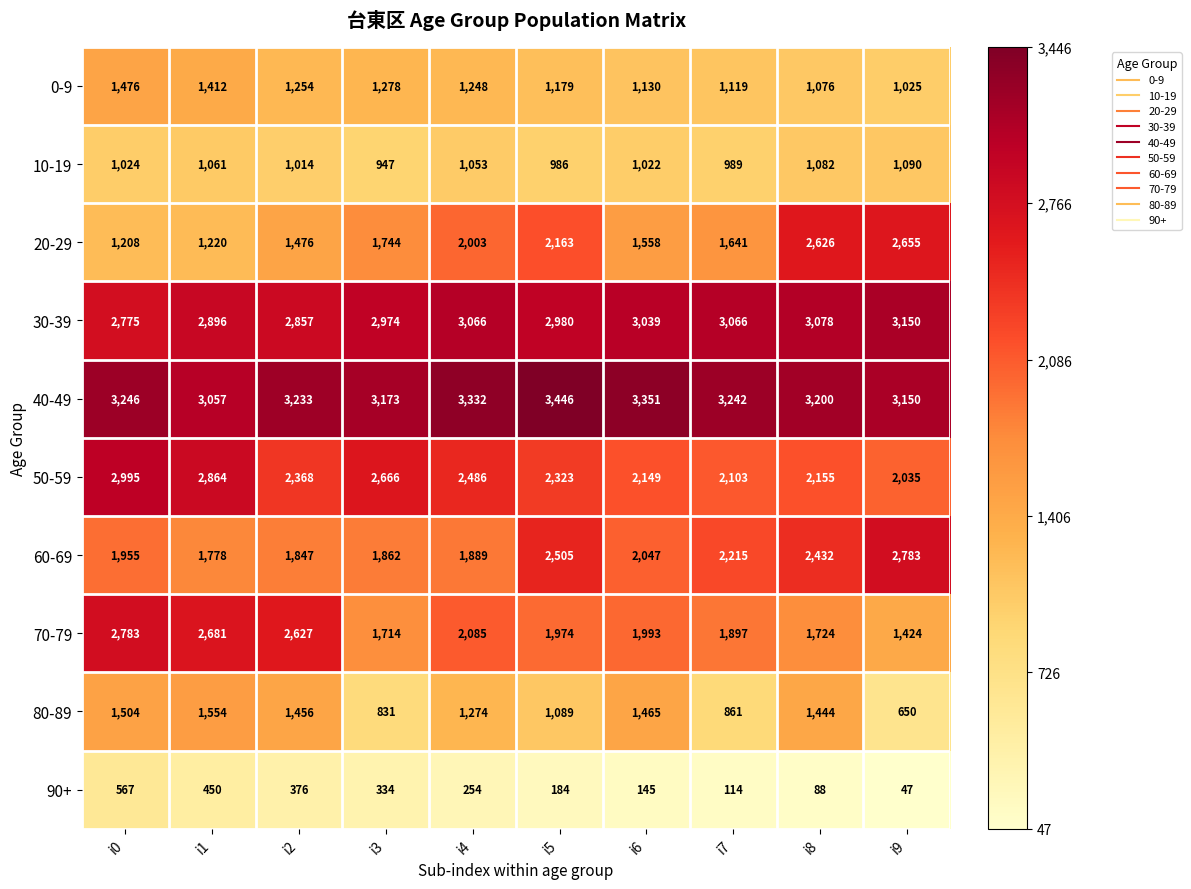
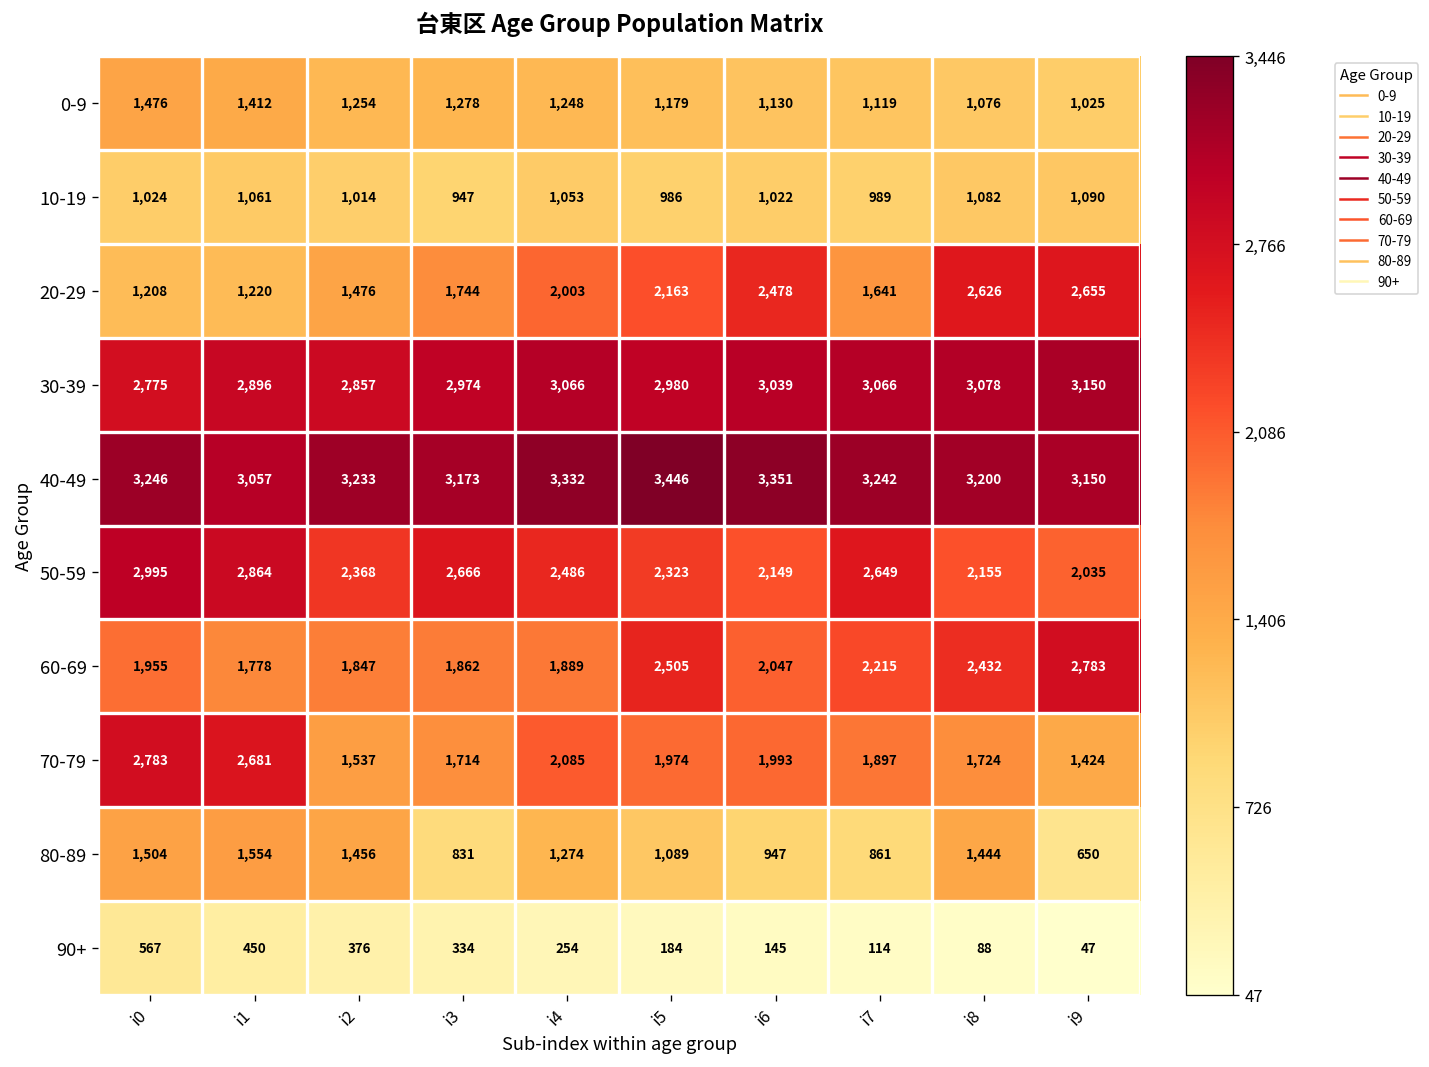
  {
    "0-9": {
      "i0": "1,476",
      "i1": "1,412",
      "i2": "1,254",
      "i3": "1,278",
      "i4": "1,248",
      "i5": "1,179",
      "i6": "1,130",
      "i7": "1,119",
      "i8": "1,076",
      "i9": "1,025"
    },
    "10-19": {
      "i0": "1,024",
      "i1": "1,061",
      "i2": "1,014",
      "i3": "947",
      "i4": "1,053",
      "i5": "986",
      "i6": "1,022",
      "i7": "989",
      "i8": "1,082",
      "i9": "1,090"
    },
    "20-29": {
      "i0": "1,208",
      "i1": "1,220",
      "i2": "1,476",
      "i3": "1,744",
      "i4": "2,003",
      "i5": "2,163",
-     "i6": "1,558",
+     "i6": "2,478",
      "i7": "1,641",
      "i8": "2,626",
      "i9": "2,655"
    },
    "30-39": {
      "i0": "2,775",
      "i1": "2,896",
      "i2": "2,857",
      "i3": "2,974",
      "i4": "3,066",
      "i5": "2,980",
      "i6": "3,039",
      "i7": "3,066",
      "i8": "3,078",
      "i9": "3,150"
    },
    "40-49": {
      "i0": "3,246",
      "i1": "3,057",
      "i2": "3,233",
      "i3": "3,173",
      "i4": "3,332",
      "i5": "3,446",
      "i6": "3,351",
      "i7": "3,242",
      "i8": "3,200",
      "i9": "3,150"
    },
    "50-59": {
      "i0": "2,995",
      "i1": "2,864",
      "i2": "2,368",
      "i3": "2,666",
      "i4": "2,486",
      "i5": "2,323",
      "i6": "2,149",
-     "i7": "2,103",
+     "i7": "2,649",
      "i8": "2,155",
      "i9": "2,035"
    },
    "60-69": {
      "i0": "1,955",
      "i1": "1,778",
      "i2": "1,847",
      "i3": "1,862",
      "i4": "1,889",
      "i5": "2,505",
      "i6": "2,047",
      "i7": "2,215",
      "i8": "2,432",
      "i9": "2,783"
    },
    "70-79": {
      "i0": "2,783",
      "i1": "2,681",
-     "i2": "2,627",
+     "i2": "1,537",
      "i3": "1,714",
      "i4": "2,085",
      "i5": "1,974",
      "i6": "1,993",
      "i7": "1,897",
      "i8": "1,724",
      "i9": "1,424"
    },
    "80-89": {
      "i0": "1,504",
      "i1": "1,554",
      "i2": "1,456",
      "i3": "831",
      "i4": "1,274",
      "i5": "1,089",
-     "i6": "1,465",
+     "i6": "947",
      "i7": "861",
      "i8": "1,444",
      "i9": "650"
    },
    "90+": {
      "i0": "567",
      "i1": "450",
      "i2": "376",
      "i3": "334",
      "i4": "254",
      "i5": "184",
      "i6": "145",
      "i7": "114",
      "i8": "88",
      "i9": "47"
    }
  }
